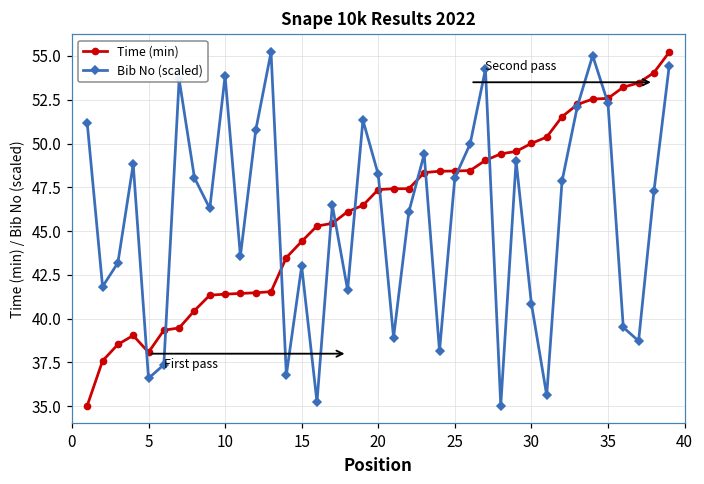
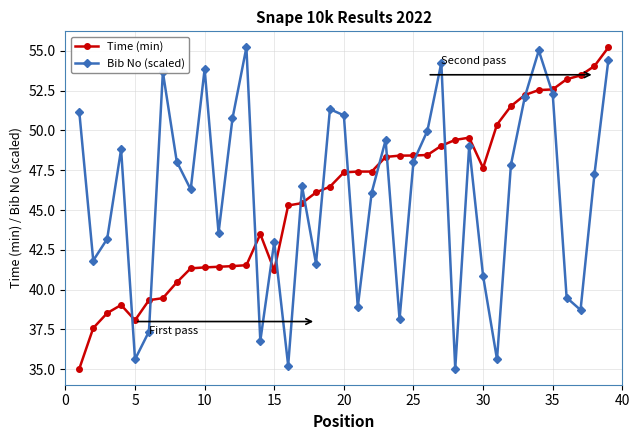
  {
    "Time (min)": {
      "5": 38.1,
      "10": 41.4,
-     "15": 44.4,
+     "15": 41.2,
      "20": 47.4,
      "25": 48.4,
-     "30": 50.0,
+     "30": 47.7,
      "35": 52.6
    },
    "Bib No (scaled)": {
-     "5": 36.6,
+     "5": 35.6,
      "10": 53.9,
      "15": 43.0,
-     "20": 48.2,
+     "20": 51.0,
      "25": 48.0,
      "30": 40.9,
      "35": 52.3
    }
  }
